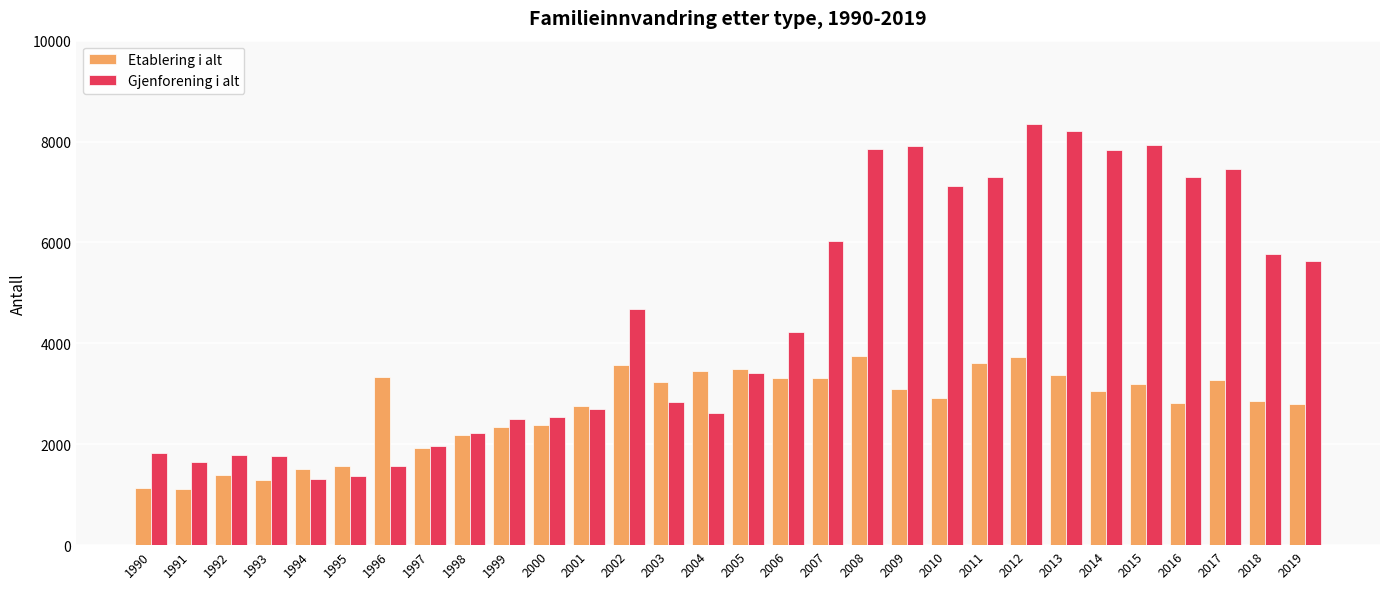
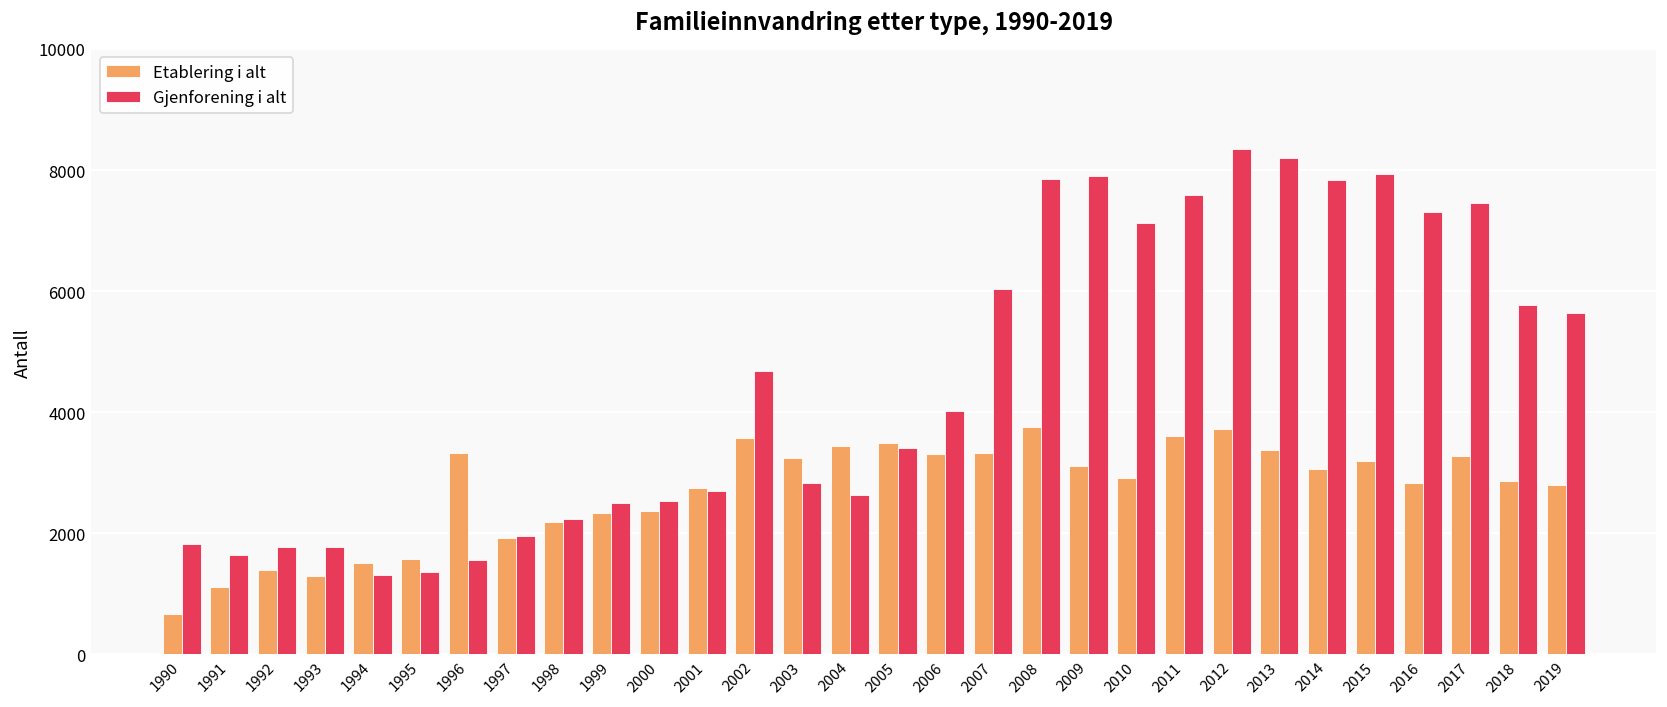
  {
    "Etablering i alt": {
-     "1990": 1100,
+     "1990": 700,
      "1991": 1100,
      "1992": 1400,
      "1993": 1300,
      "1994": 1500,
      "1995": 1600,
      "1996": 3300,
      "1997": 1900,
      "1998": 2200,
      "1999": 2300,
      "2000": 2400,
      "2001": 2700,
      "2002": 3600,
      "2003": 3200,
      "2004": 3400,
      "2005": 3500,
      "2006": 3300,
      "2007": 3300,
      "2008": 3800,
      "2009": 3100,
      "2010": 2900,
      "2011": 3600,
      "2012": 3700,
      "2013": 3400,
      "2014": 3100,
      "2015": 3200,
      "2016": 2800,
      "2017": 3300,
      "2018": 2900,
      "2019": 2800
    },
    "Gjenforening i alt": {
      "1990": 1800,
      "1991": 1600,
      "1992": 1800,
      "1993": 1800,
      "1994": 1300,
      "1995": 1400,
      "1996": 1600,
      "1997": 2000,
      "1998": 2200,
      "1999": 2500,
      "2000": 2500,
      "2001": 2700,
      "2002": 4700,
      "2003": 2800,
      "2004": 2600,
      "2005": 3400,
-     "2006": 4200,
+     "2006": 4000,
      "2007": 6000,
      "2008": 7900,
      "2009": 7900,
      "2010": 7100,
-     "2011": 7300,
+     "2011": 7600,
      "2012": 8300,
      "2013": 8200,
      "2014": 7800,
      "2015": 7900,
      "2016": 7300,
      "2017": 7500,
      "2018": 5800,
      "2019": 5600
    }
  }
